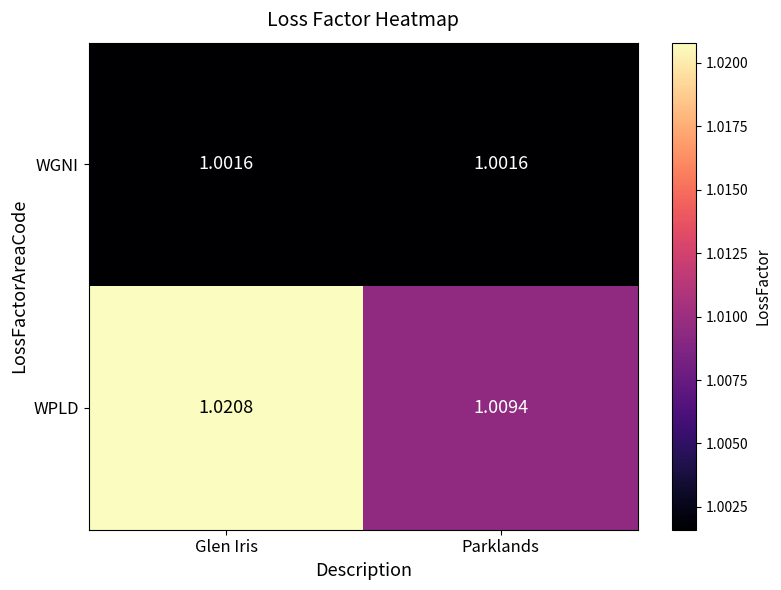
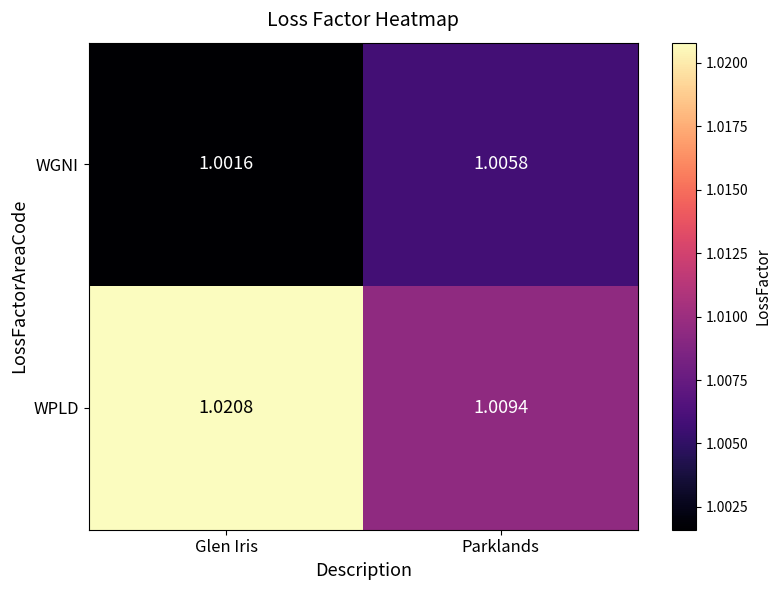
  {
    "WGNI": {
      "Glen Iris": 1.0016,
-     "Parklands": 1.0016
+     "Parklands": 1.0058
    },
    "WPLD": {
      "Glen Iris": 1.0208,
      "Parklands": 1.0094
    }
  }
